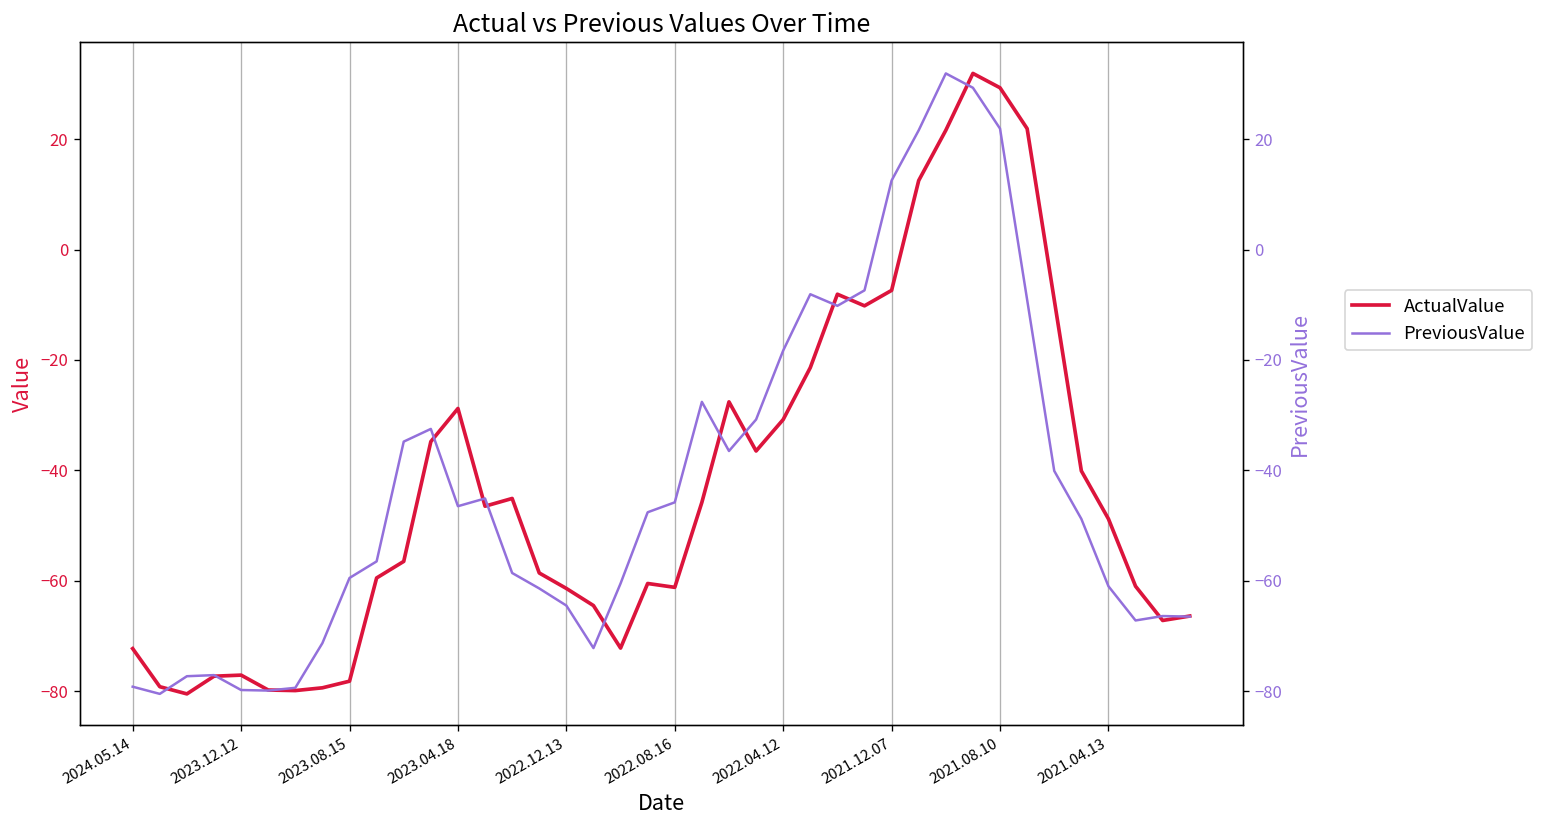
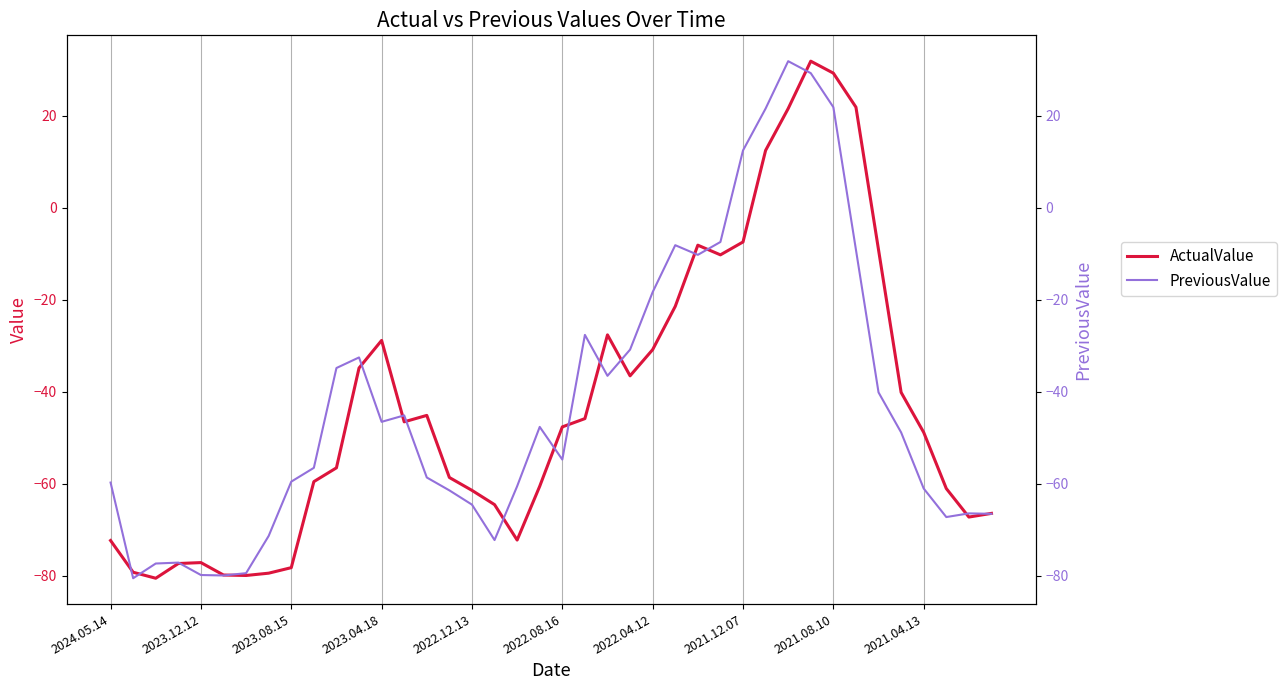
  {
    "ActualValue": {
      "2024.05.14": -72,
      "2023.12.12": -77,
      "2023.08.15": -78,
      "2023.04.18": -29,
      "2022.12.13": -61,
-     "2022.08.16": -61,
+     "2022.08.16": -48,
      "2022.04.12": -31,
      "2021.12.07": -7,
      "2021.08.10": 29,
      "2021.04.13": -49
    },
    "PreviousValue": {
-     "2024.05.14": -79,
+     "2024.05.14": -60,
      "2023.12.12": -80,
      "2023.08.15": -60,
      "2023.04.18": -47,
      "2022.12.13": -65,
-     "2022.08.16": -46,
+     "2022.08.16": -55,
      "2022.04.12": -18,
      "2021.12.07": 13,
      "2021.08.10": 22,
      "2021.04.13": -61
    }
  }
